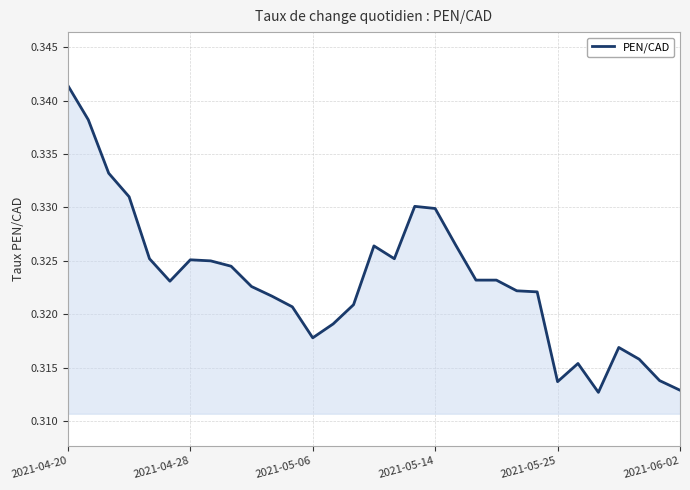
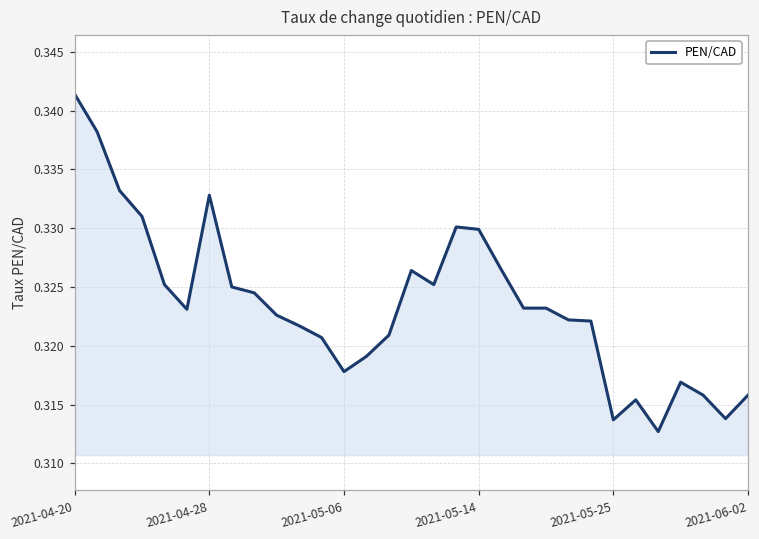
  {
    "2021-04-20": 0.3414,
-   "2021-04-28": 0.3251,
+   "2021-04-28": 0.3328,
    "2021-05-06": 0.3178,
    "2021-05-14": 0.3299,
    "2021-05-25": 0.3137,
-   "2021-06-02": 0.3129
+   "2021-06-02": 0.3158
  }
